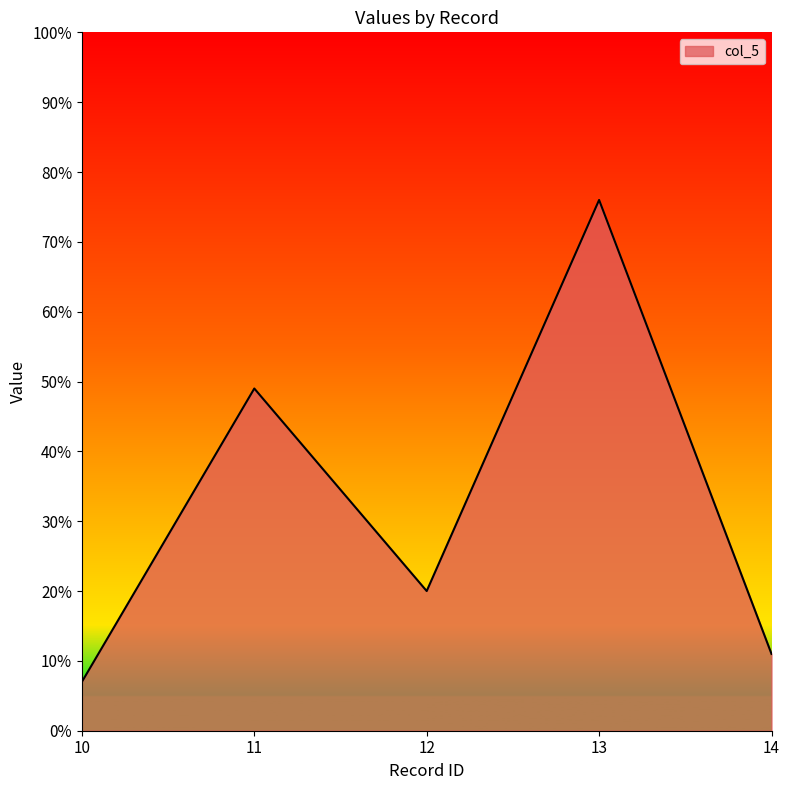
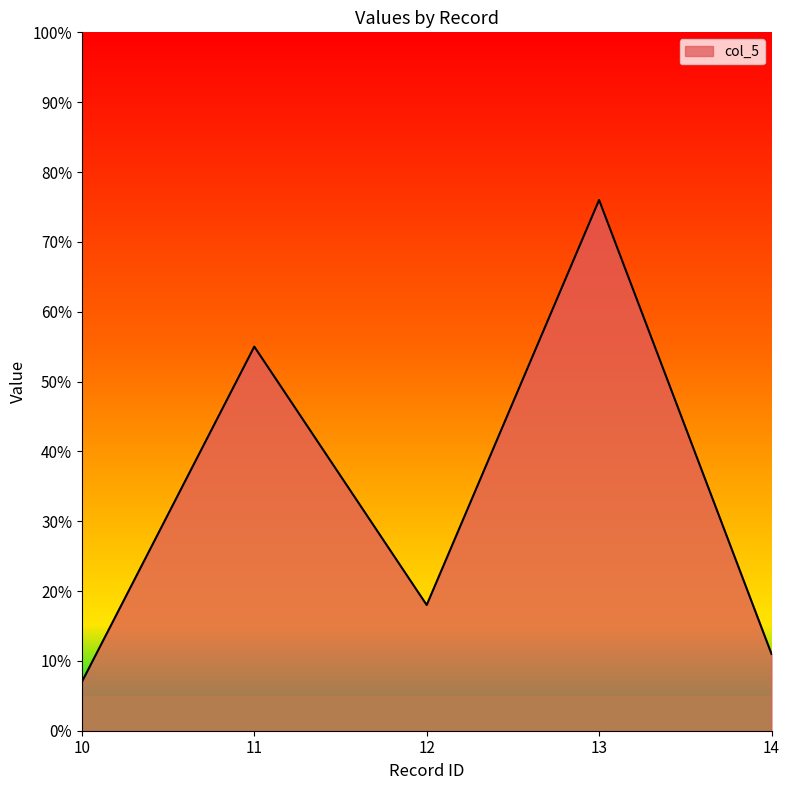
  {
    "10": "7%",
-   "11": "49%",
-   "12": "20%",
+   "11": "55%",
+   "12": "18%",
    "13": "76%",
    "14": "11%"
  }
